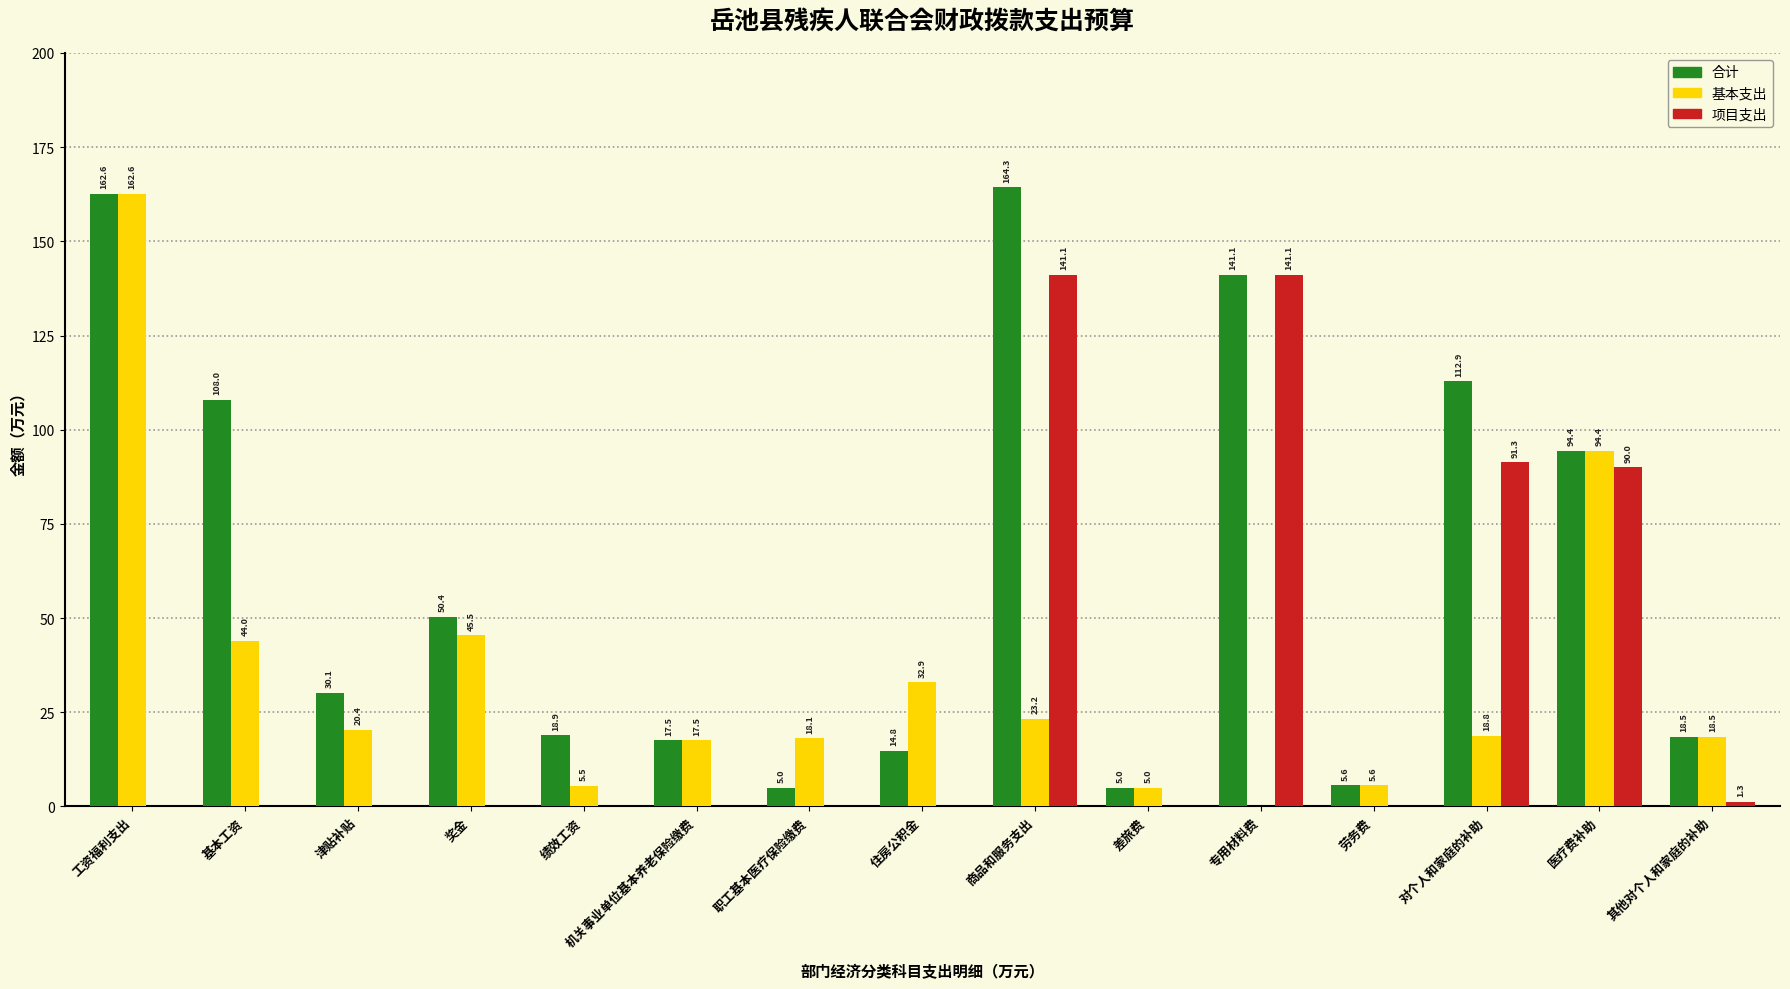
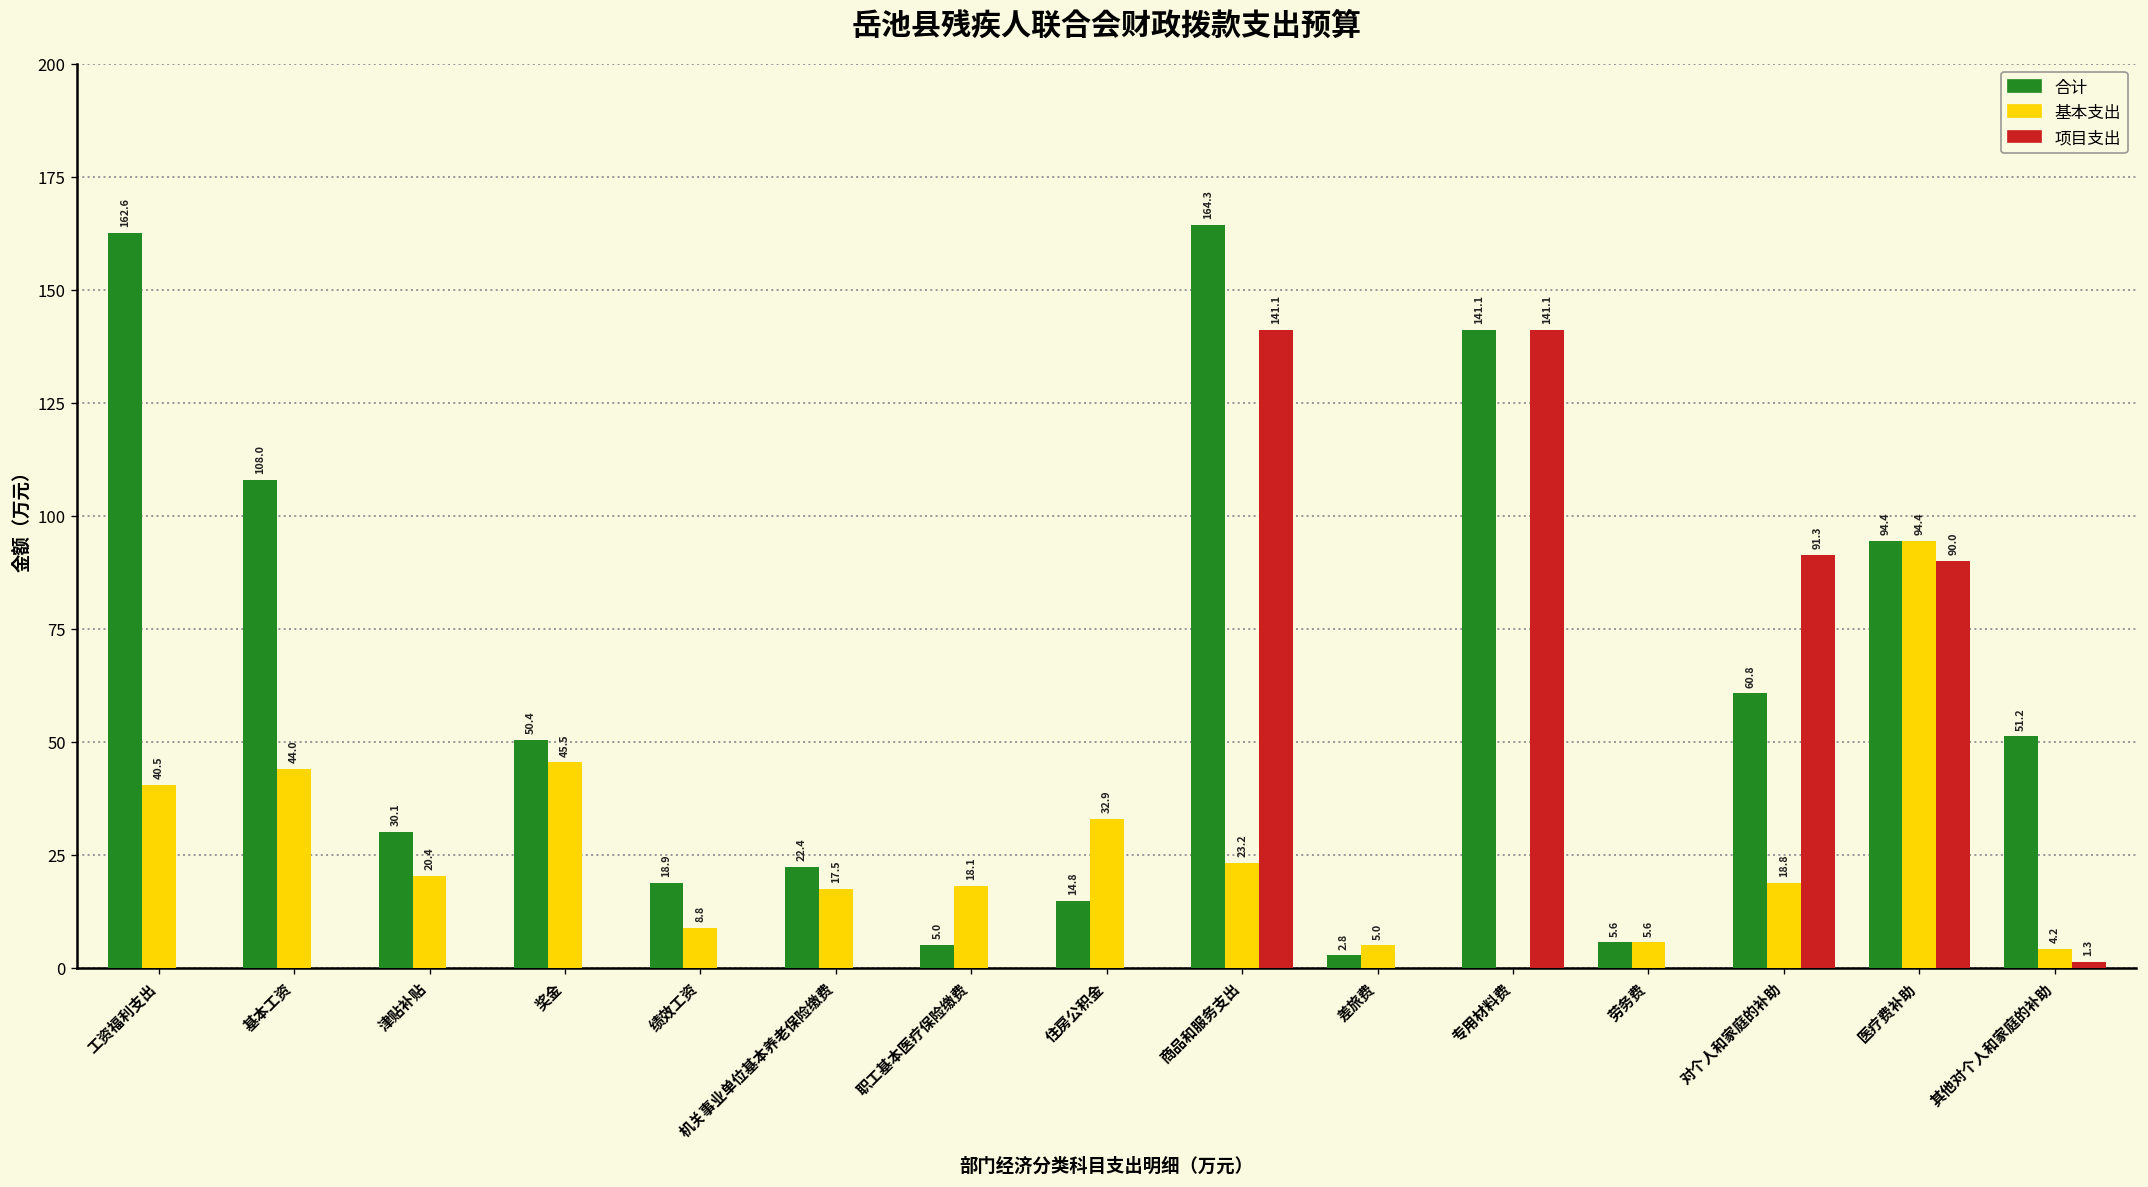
  {
    "合计": {
      "工资福利支出": 162.6,
      "基本工资": 108.0,
      "津贴补贴": 30.1,
      "奖金": 50.4,
      "绩效工资": 18.9,
-     "机关事业单位基本养老保险缴费": 17.5,
+     "机关事业单位基本养老保险缴费": 22.4,
      "职工基本医疗保险缴费": 5.0,
      "住房公积金": 14.8,
      "商品和服务支出": 164.3,
-     "差旅费": 5.0,
+     "差旅费": 2.8,
      "专用材料费": 141.1,
      "劳务费": 5.6,
-     "对个人和家庭的补助": 112.9,
+     "对个人和家庭的补助": 60.8,
      "医疗费补助": 94.4,
-     "其他对个人和家庭的补助": 18.5
+     "其他对个人和家庭的补助": 51.2
    },
    "基本支出": {
-     "工资福利支出": 162.6,
+     "工资福利支出": 40.5,
      "基本工资": 44.0,
      "津贴补贴": 20.4,
      "奖金": 45.5,
-     "绩效工资": 5.5,
+     "绩效工资": 8.8,
      "机关事业单位基本养老保险缴费": 17.5,
      "职工基本医疗保险缴费": 18.1,
      "住房公积金": 32.9,
      "商品和服务支出": 23.2,
      "差旅费": 5.0,
      "劳务费": 5.6,
      "对个人和家庭的补助": 18.8,
      "医疗费补助": 94.4,
-     "其他对个人和家庭的补助": 18.5
+     "其他对个人和家庭的补助": 4.2
    },
    "项目支出": {
      "商品和服务支出": 141.1,
      "专用材料费": 141.1,
      "对个人和家庭的补助": 91.3,
      "医疗费补助": 90.0,
      "其他对个人和家庭的补助": 1.3
    }
  }
